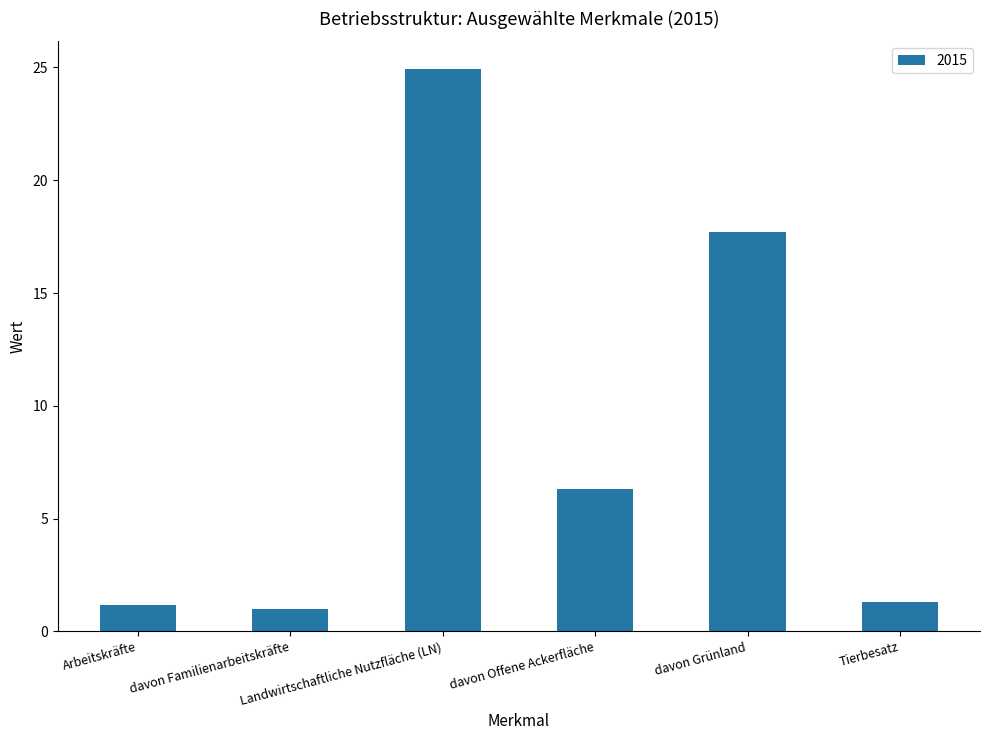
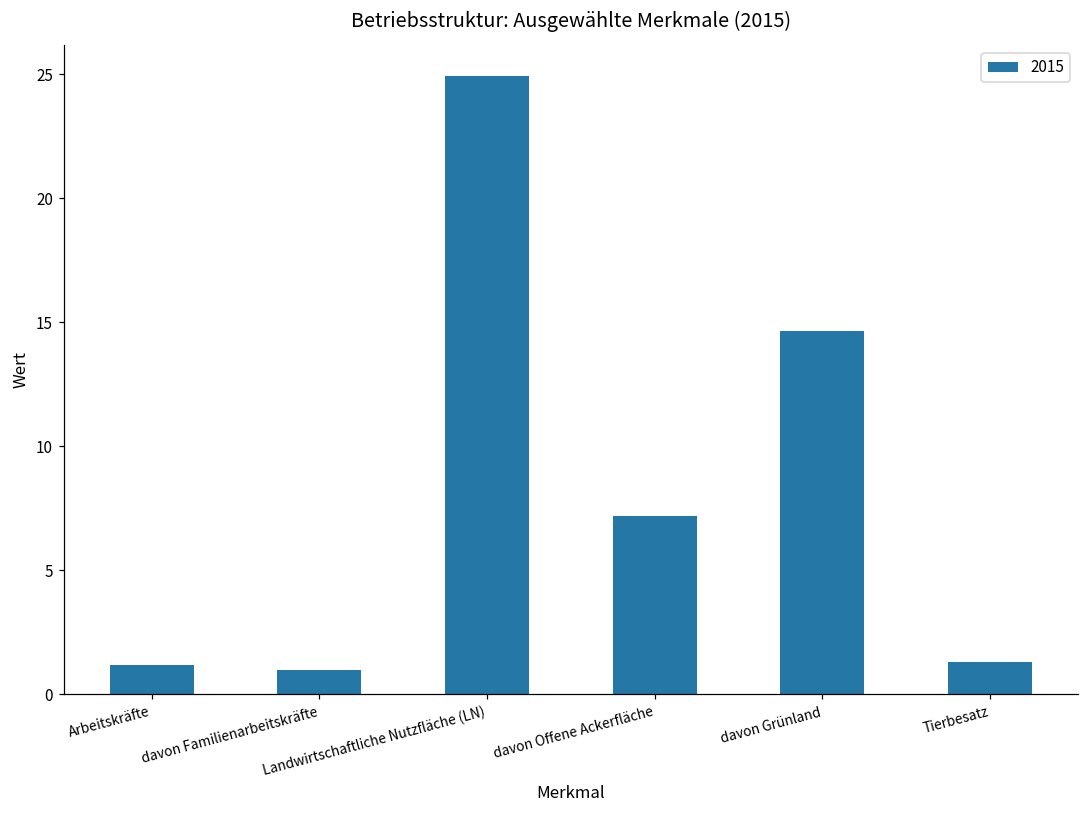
  {
    "Arbeitskräfte": 1.2,
    "davon Familienarbeitskräfte": 1.0,
    "Landwirtschaftliche Nutzfläche (LN)": 24.9,
-   "davon Offene Ackerfläche": 6.3,
-   "davon Grünland": 17.7,
+   "davon Offene Ackerfläche": 7.2,
+   "davon Grünland": 14.7,
    "Tierbesatz": 1.3
  }
